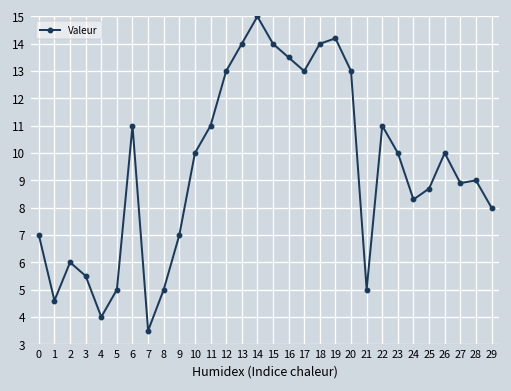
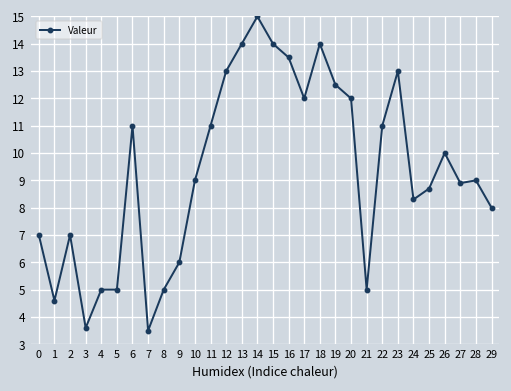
  {
    "0": 7.0,
    "1": 4.6,
-   "2": 6,
-   "3": 5.5,
-   "4": 4,
+   "2": 7,
+   "3": 3.6,
+   "4": 5,
    "5": 5.0,
    "6": 11.0,
    "7": 3.5,
    "8": 5.0,
-   "9": 7,
-   "10": 10,
+   "9": 6,
+   "10": 9,
    "11": 11.0,
    "12": 13.0,
    "13": 14.0,
    "14": 15.0,
    "15": 14.0,
    "16": 13.5,
-   "17": 13,
+   "17": 12,
    "18": 14.0,
-   "19": 14.2,
-   "20": 13,
+   "19": 12.5,
+   "20": 12,
    "21": 5.0,
    "22": 11.0,
-   "23": 10,
+   "23": 13,
    "24": 8.3,
    "25": 8.7,
    "26": 10.0,
    "27": 8.9,
    "28": 9.0,
    "29": 8.0
  }
